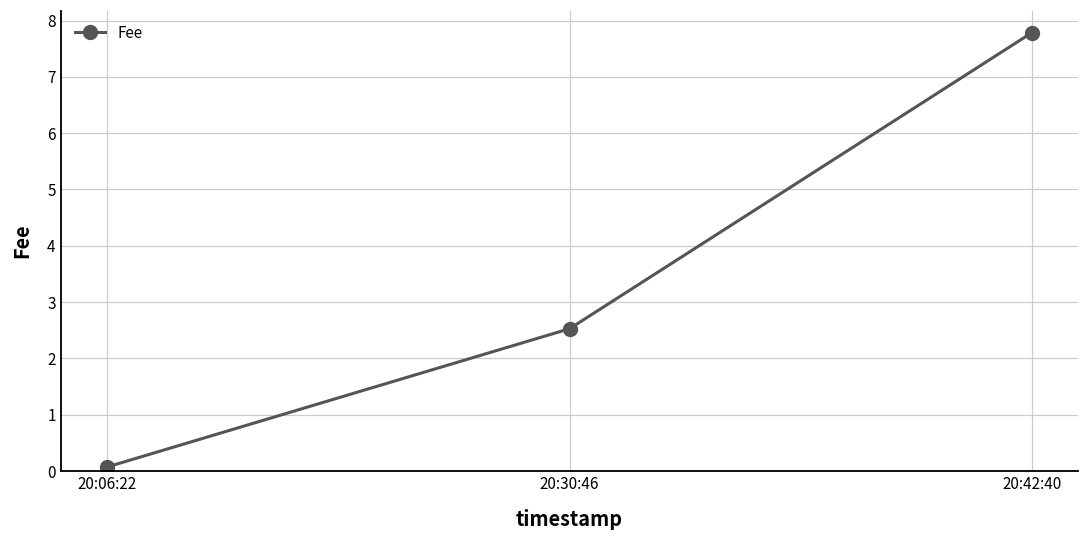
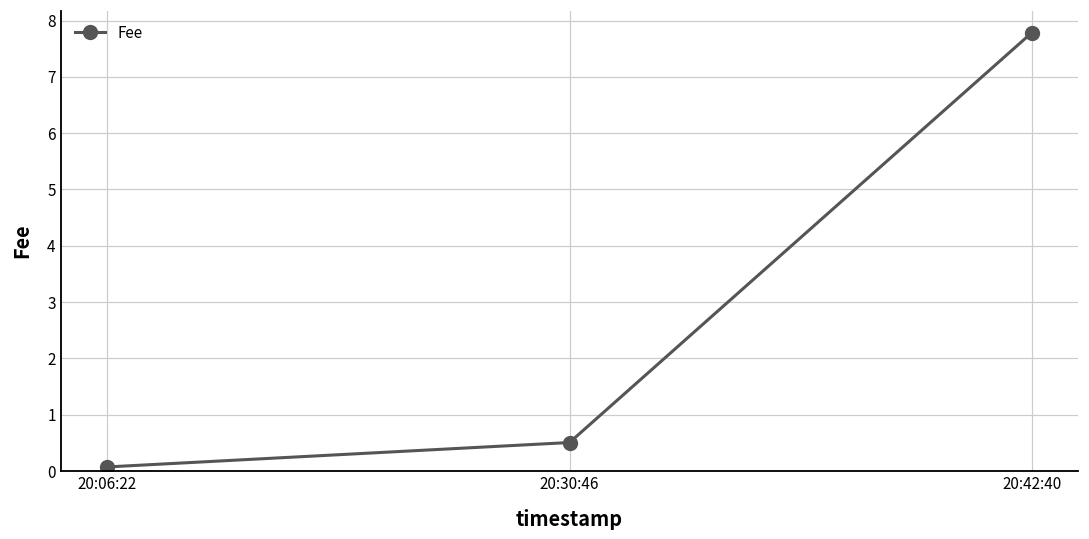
  {
    "20:06:22": 0.1,
-   "20:30:46": 2.5,
+   "20:30:46": 0.5,
    "20:42:40": 7.8
  }
